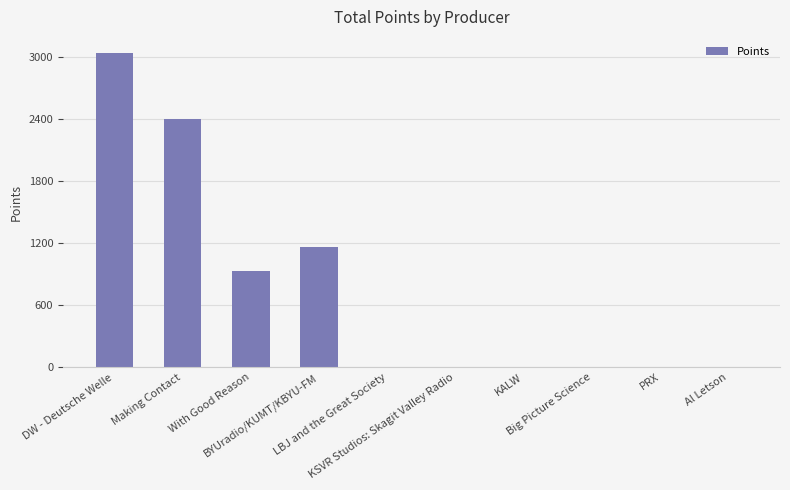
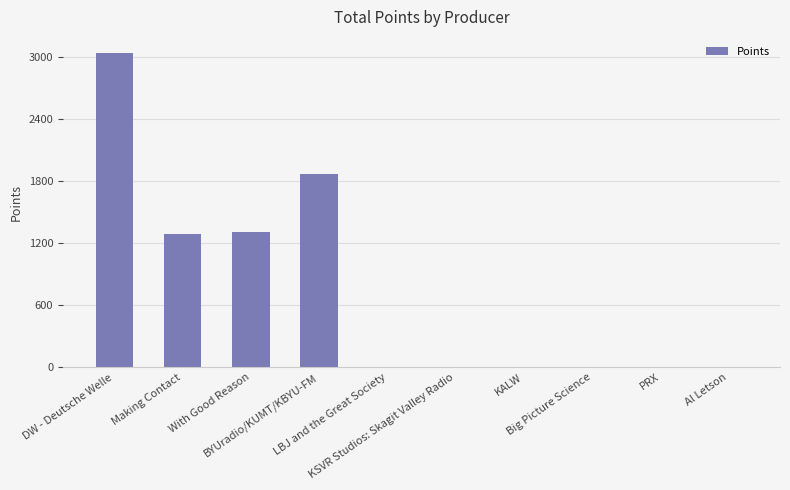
  {
    "DW - Deutsche Welle": 3050,
-   "Making Contact": 2400,
-   "With Good Reason": 930,
-   "BYUradio/KUMT/KBYU-FM": 1160,
+   "Making Contact": 1290,
+   "With Good Reason": 1310,
+   "BYUradio/KUMT/KBYU-FM": 1870,
    "LBJ and the Great Society": 0,
    "KSVR Studios: Skagit Valley Radio": 0,
    "KALW": 0,
    "Big Picture Science": 0,
    "PRX": 0,
    "Al Letson": 0
  }
